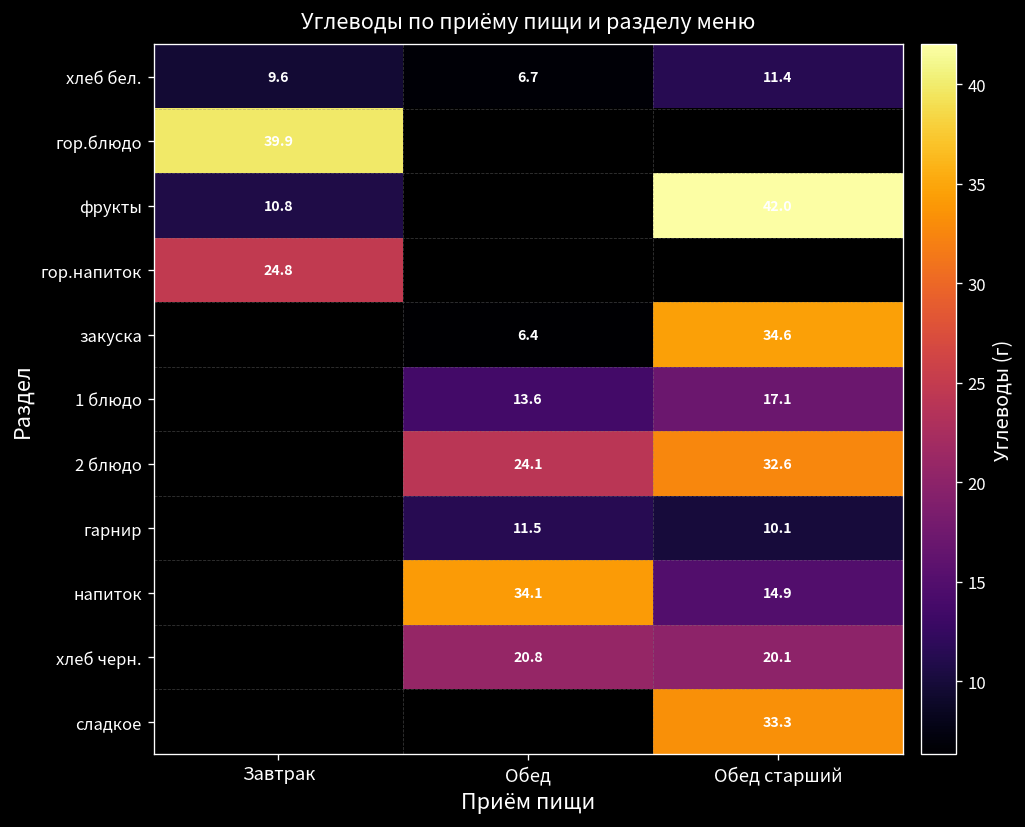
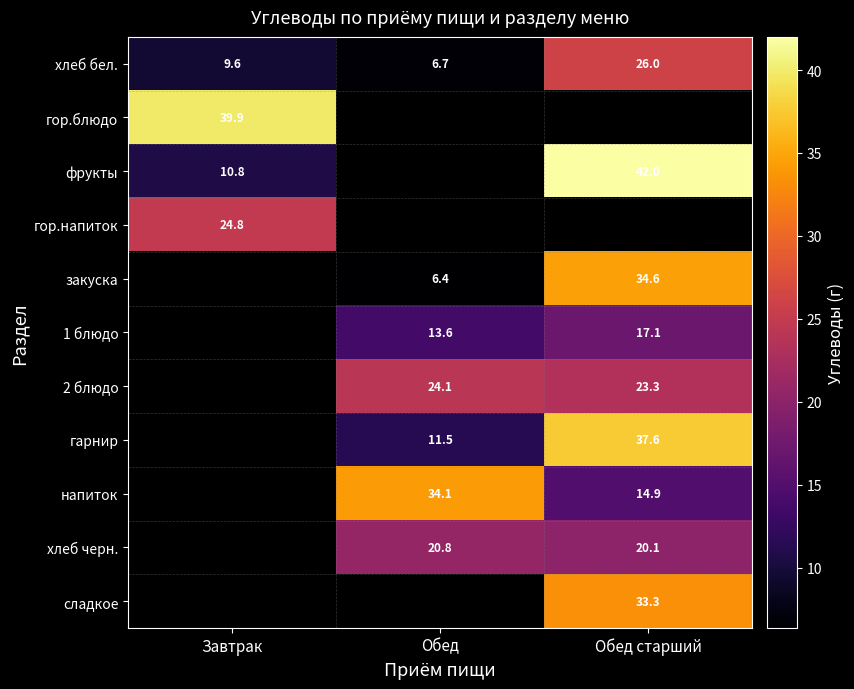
  {
    "хлеб бел.": {
      "Завтрак": 9.6,
      "Обед": 6.7,
-     "Обед старший": 11.4
+     "Обед старший": 26.0
    },
    "гор.блюдо": {
      "Завтрак": 39.9
    },
    "фрукты": {
      "Завтрак": 10.8,
      "Обед старший": 42.0
    },
    "гор.напиток": {
      "Завтрак": 24.8
    },
    "закуска": {
      "Обед": 6.4,
      "Обед старший": 34.6
    },
    "1 блюдо": {
      "Обед": 13.6,
      "Обед старший": 17.1
    },
    "2 блюдо": {
      "Обед": 24.1,
-     "Обед старший": 32.6
+     "Обед старший": 23.3
    },
    "гарнир": {
      "Обед": 11.5,
-     "Обед старший": 10.1
+     "Обед старший": 37.6
    },
    "напиток": {
      "Обед": 34.1,
      "Обед старший": 14.9
    },
    "хлеб черн.": {
      "Обед": 20.8,
      "Обед старший": 20.1
    },
    "сладкое": {
      "Обед старший": 33.3
    }
  }
